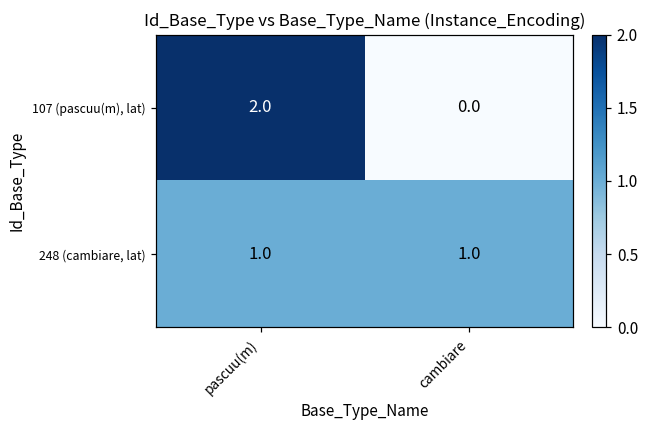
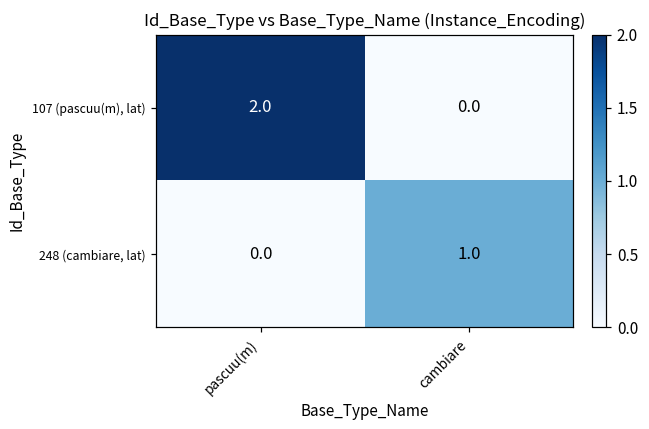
  {
    "107 (pascuu(m), lat)": {
      "pascuu(m)": 2.0,
      "cambiare": 0.0
    },
    "248 (cambiare, lat)": {
-     "pascuu(m)": 1.0,
+     "pascuu(m)": 0.0,
      "cambiare": 1.0
    }
  }
